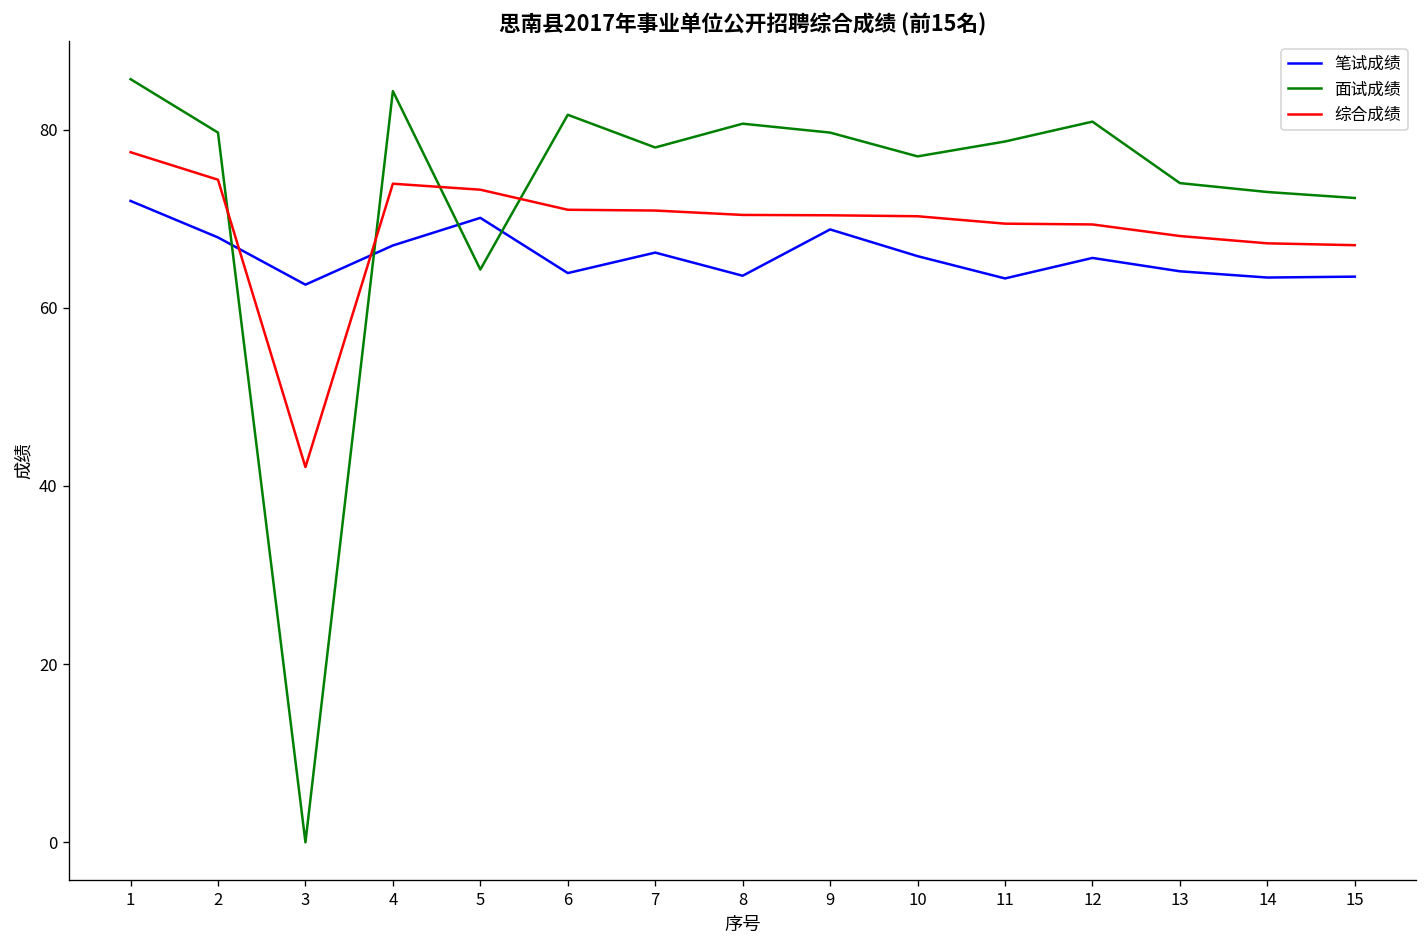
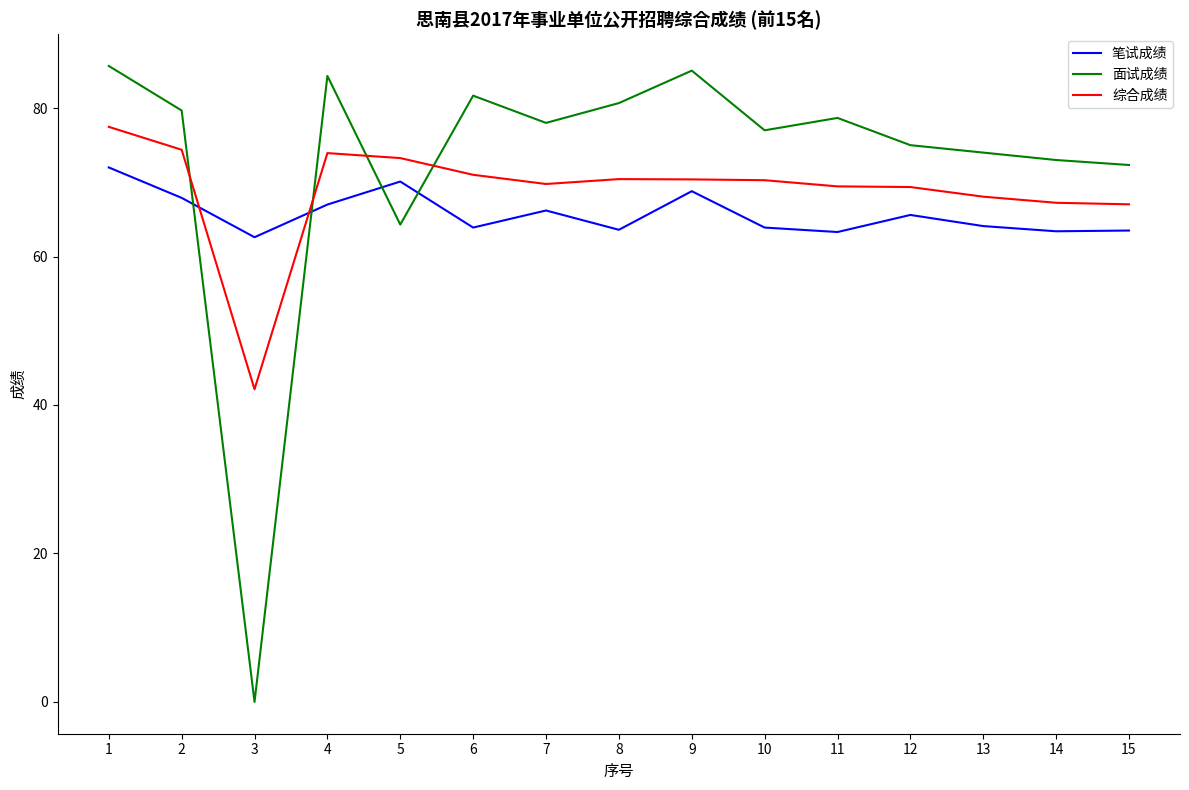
  {
    "笔试成绩": {
      "1": 72,
      "2": 68,
      "3": 63,
      "4": 67,
      "5": 70,
      "6": 64,
      "7": 66,
      "8": 64,
      "9": 69,
-     "10": 66,
+     "10": 64,
      "11": 63,
      "12": 66,
      "13": 64,
      "14": 63,
      "15": 64
    },
    "面试成绩": {
      "1": 86,
      "2": 80,
      "3": 0,
      "4": 84,
      "5": 64,
      "6": 82,
      "7": 78,
      "8": 81,
-     "9": 80,
+     "9": 85,
      "10": 77,
      "11": 79,
-     "12": 81,
+     "12": 75,
      "13": 74,
      "14": 73,
      "15": 72
    },
    "综合成绩": {
      "1": 77,
      "2": 74,
      "3": 42,
      "4": 74,
      "5": 73,
      "6": 71,
-     "7": 71,
+     "7": 70,
      "8": 70,
      "9": 70,
      "10": 70,
      "11": 69,
      "12": 69,
      "13": 68,
      "14": 67,
      "15": 67
    }
  }
